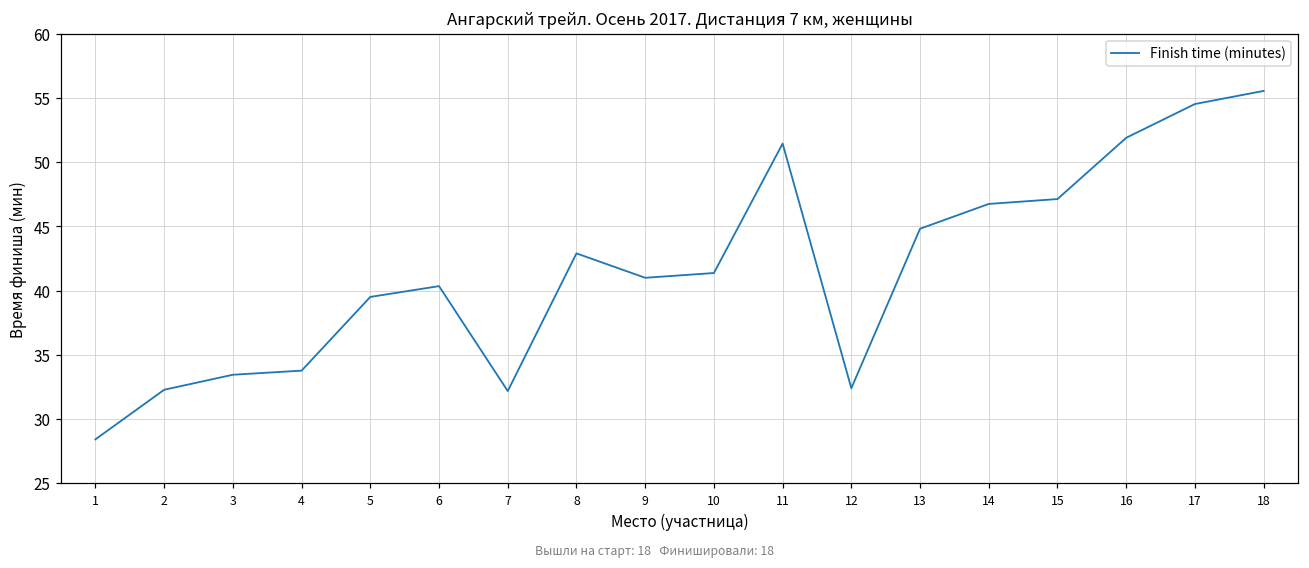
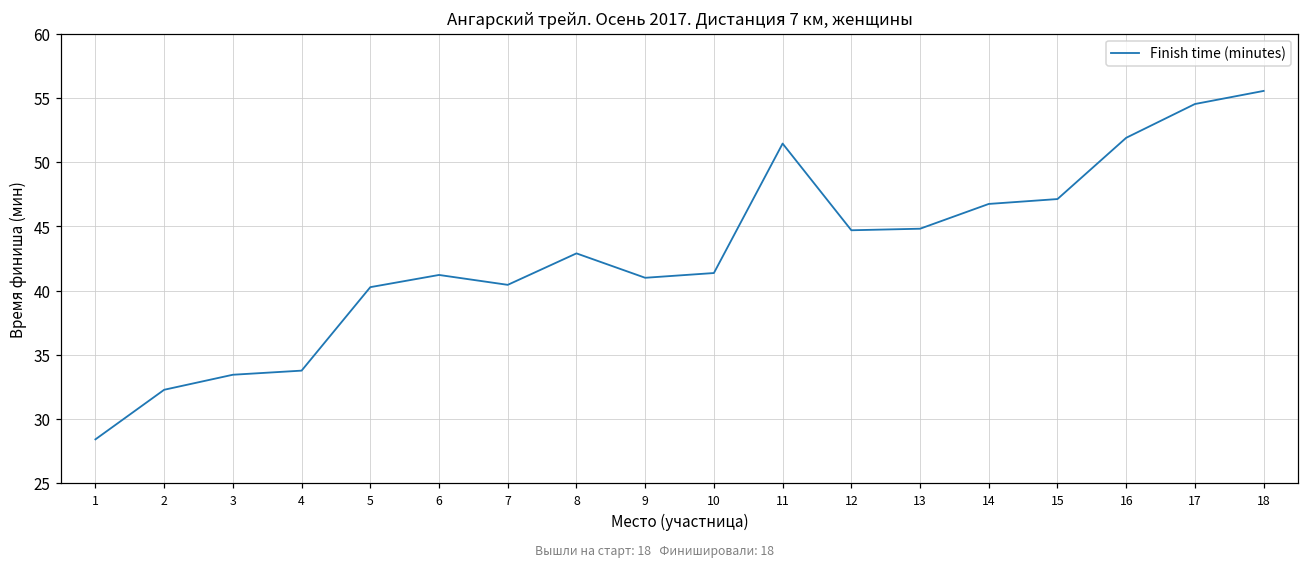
  {
    "1": 28.4,
    "2": 32.3,
    "3": 33.5,
    "4": 33.8,
-   "5": 39.5,
-   "6": 40.4,
-   "7": 32.2,
+   "5": 40.3,
+   "6": 41.2,
+   "7": 40.5,
    "8": 42.9,
    "9": 41.0,
    "10": 41.4,
    "11": 51.5,
-   "12": 32.4,
+   "12": 44.7,
    "13": 44.8,
    "14": 46.8,
    "15": 47.1,
    "16": 51.9,
    "17": 54.5,
    "18": 55.6
  }
